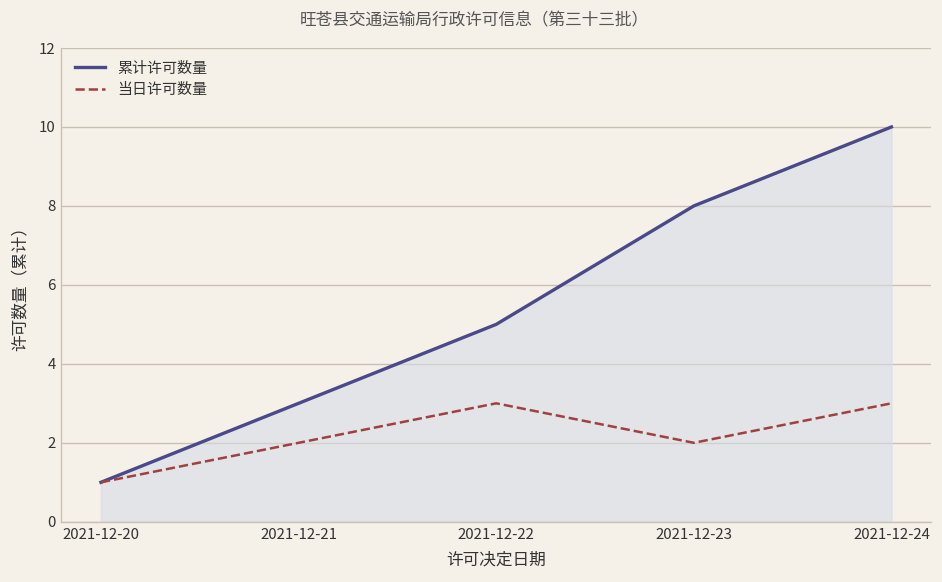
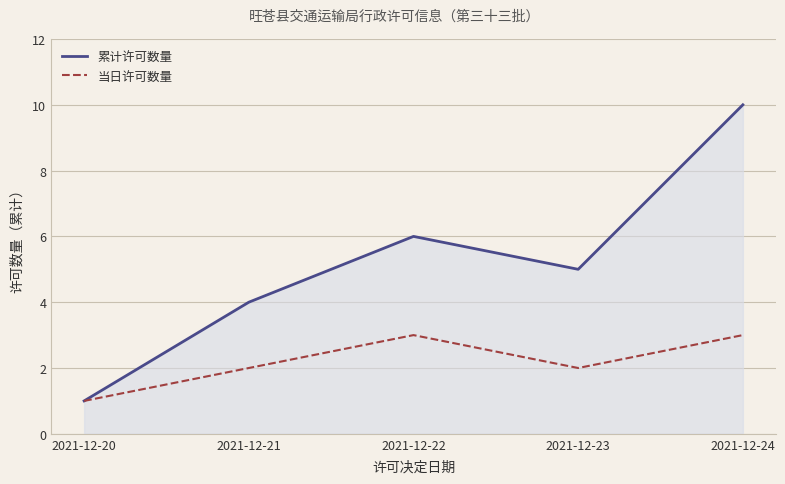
  {
    "累计许可数量": {
-     "2021-12-21": 3,
-     "2021-12-22": 5,
-     "2021-12-23": 8,
+     "2021-12-21": 4,
+     "2021-12-22": 6,
+     "2021-12-23": 5,
      "2021-12-24": 10
    },
    "当日许可数量": {
      "2021-12-21": 2,
      "2021-12-22": 3,
      "2021-12-23": 2,
      "2021-12-24": 3
    }
  }
